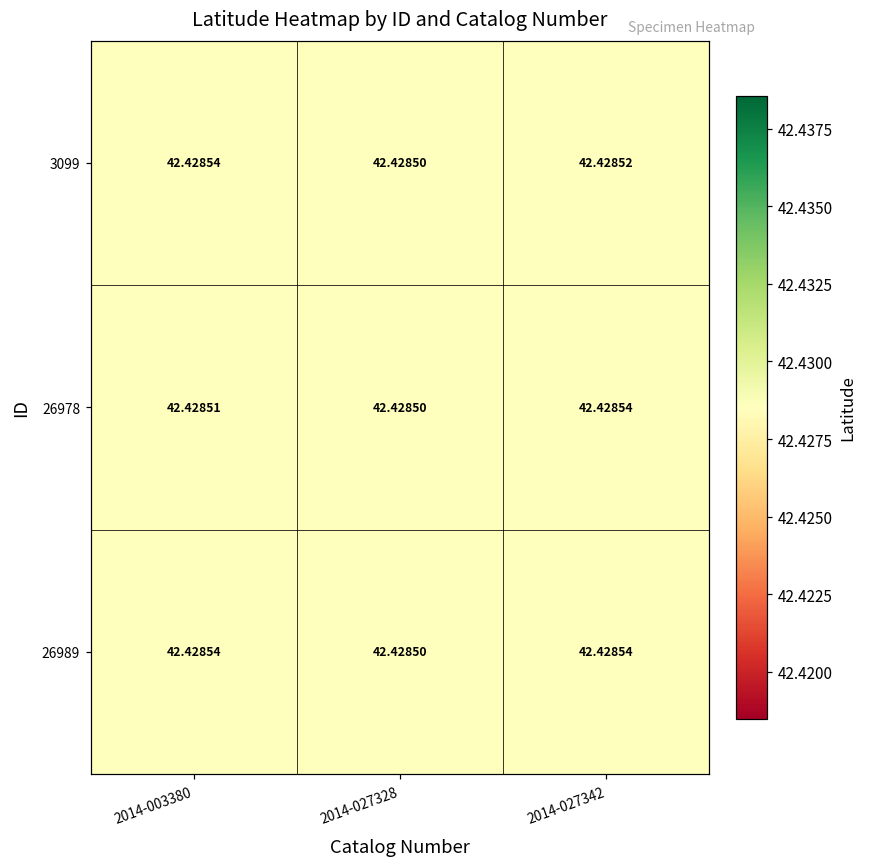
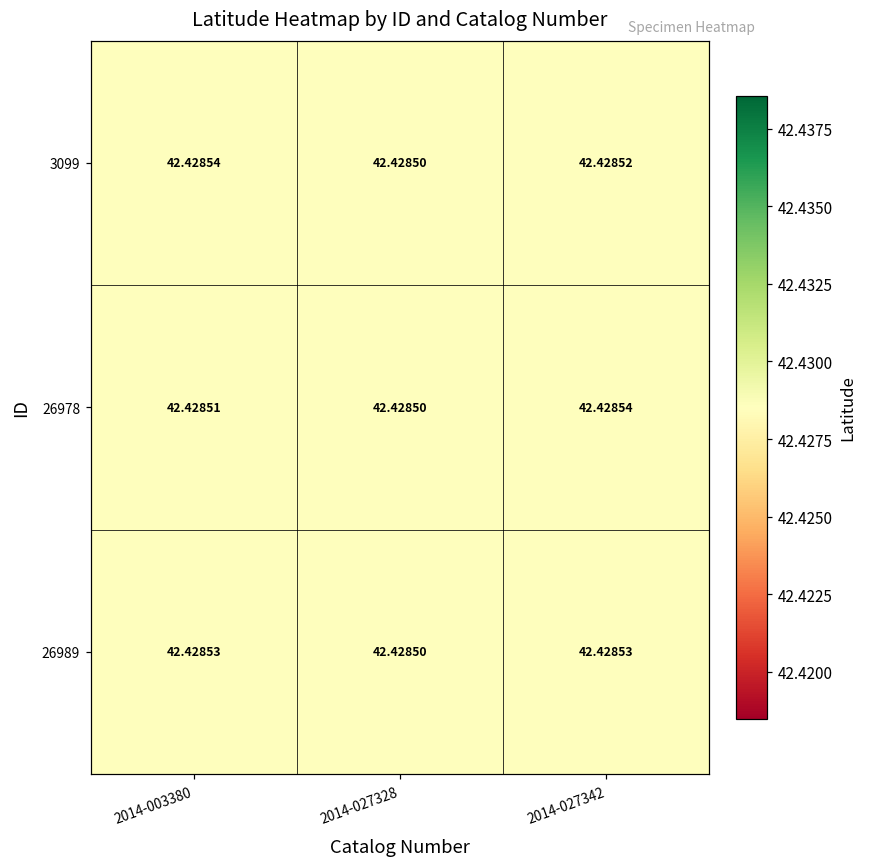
  {
    "3099": {
      "2014-003380": 42.42854,
      "2014-027328": 42.42850,
      "2014-027342": 42.42852
    },
    "26978": {
      "2014-003380": 42.42851,
      "2014-027328": 42.42850,
      "2014-027342": 42.42854
    },
    "26989": {
-     "2014-003380": 42.42854,
+     "2014-003380": 42.42853,
      "2014-027328": 42.42850,
-     "2014-027342": 42.42854
+     "2014-027342": 42.42853
    }
  }
